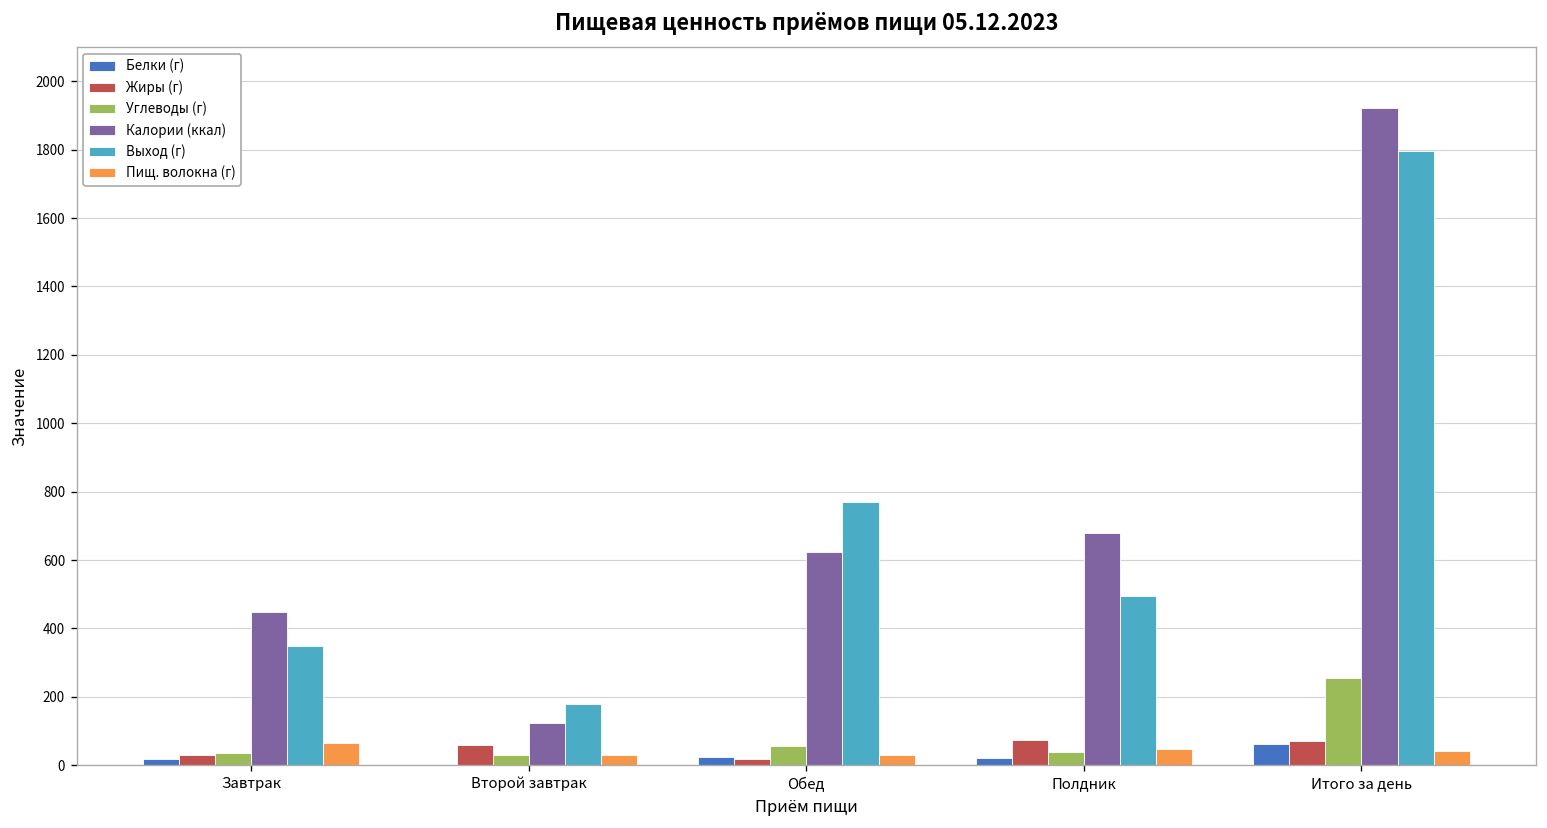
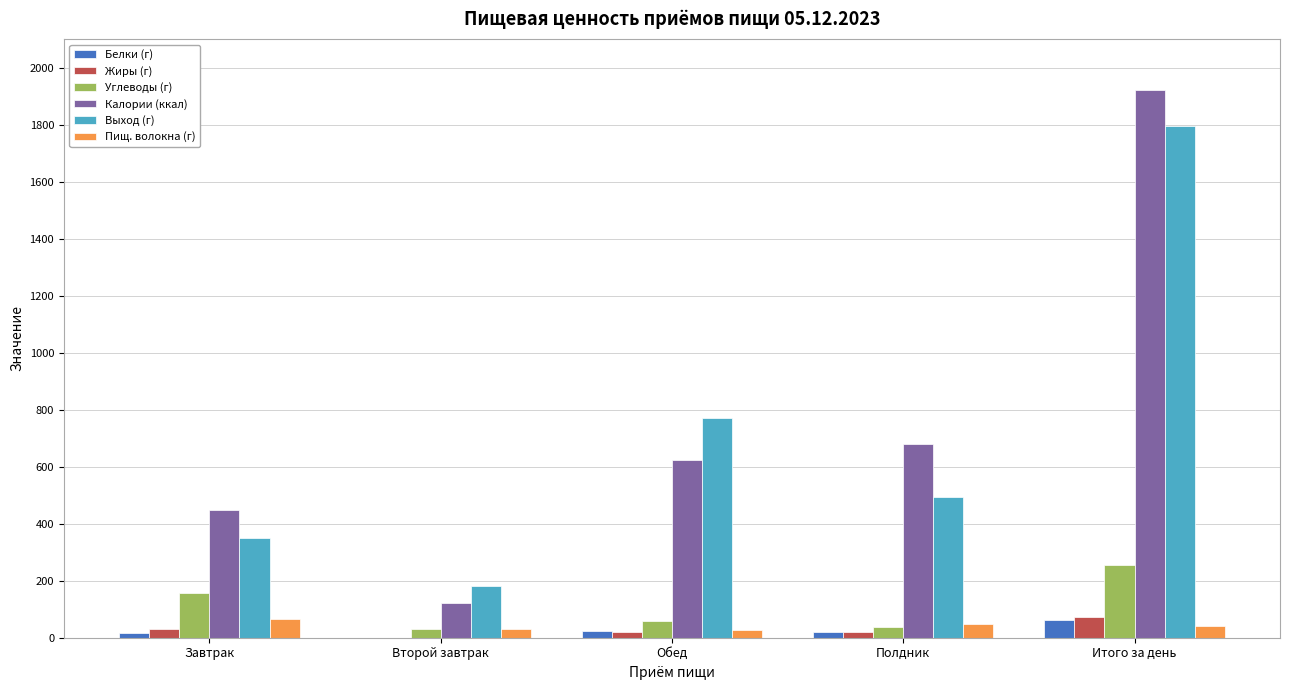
  {
    "Жиры (г)": {
      "Завтрак": 30,
-     "Второй завтрак": 60,
+     "Второй завтрак": 0,
      "Обед": 20,
-     "Полдник": 70,
+     "Полдник": 20,
      "Итого за день": 70
    },
    "Углеводы (г)": {
-     "Завтрак": 40,
+     "Завтрак": 160,
      "Второй завтрак": 30,
      "Обед": 60,
      "Полдник": 40,
      "Итого за день": 260
    },
    "Калории (ккал)": {
      "Завтрак": 450,
      "Второй завтрак": 120,
      "Обед": 620,
      "Полдник": 680,
      "Итого за день": 1920
    },
    "Пищ. волокна (г)": {
      "Завтрак": 70,
      "Второй завтрак": 30,
      "Обед": 30,
      "Полдник": 50,
      "Итого за день": 40
    }
  }
